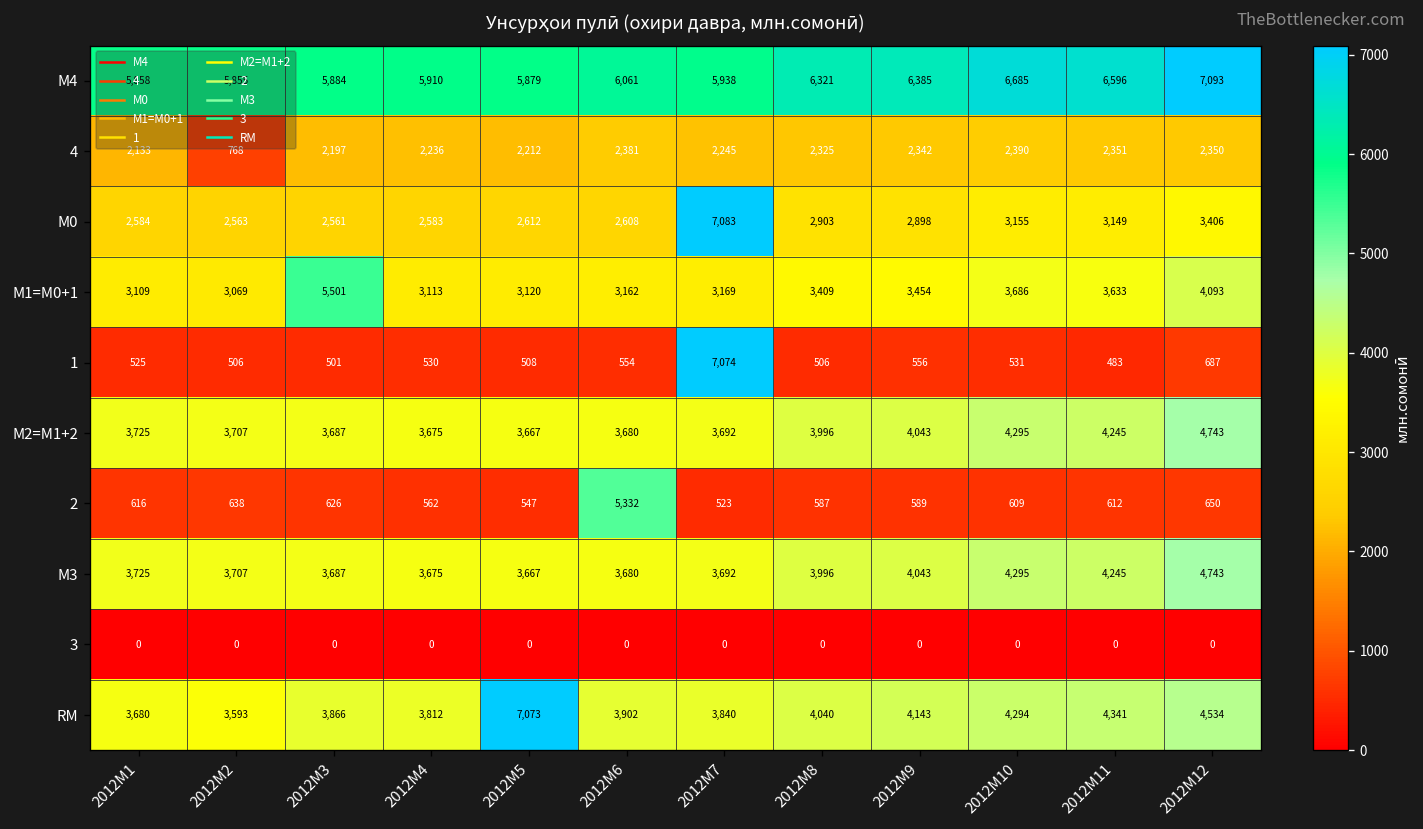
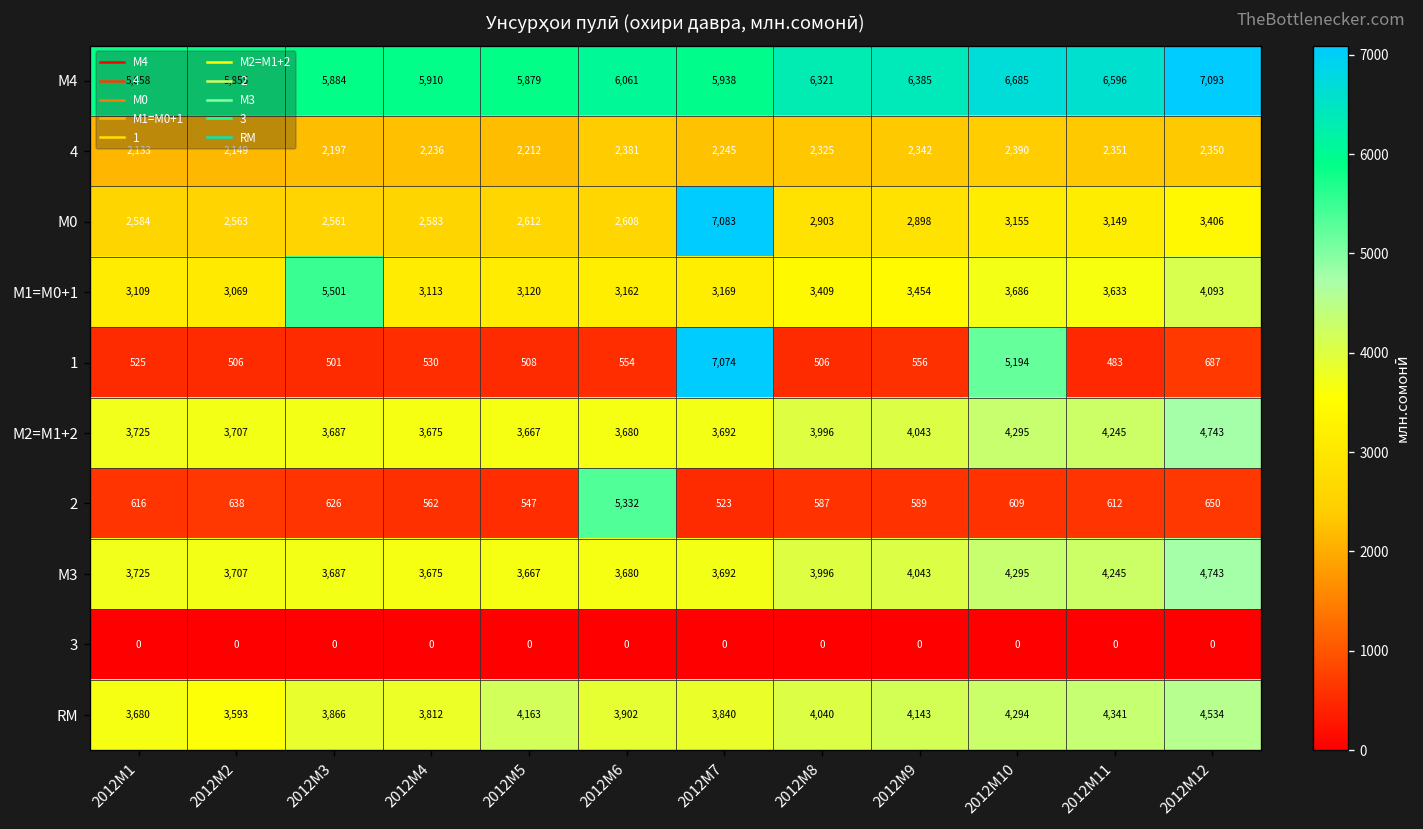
  {
    "М4": {
      "2012M3": "5,884",
      "2012M4": "5,910",
      "2012M5": "5,879",
      "2012M6": "6,061",
      "2012M7": "5,938",
      "2012M8": "6,321",
      "2012M9": "6,385",
      "2012M10": "6,685",
      "2012M11": "6,596",
      "2012M12": "7,093"
    },
    "4": {
      "2012M1": "2,133",
-     "2012M2": "768",
+     "2012M2": "2,149",
      "2012M3": "2,197",
      "2012M4": "2,236",
      "2012M5": "2,212",
      "2012M6": "2,381",
      "2012M7": "2,245",
      "2012M8": "2,325",
      "2012M9": "2,342",
      "2012M10": "2,390",
      "2012M11": "2,351",
      "2012M12": "2,350"
    },
    "М0": {
      "2012M1": "2,584",
      "2012M2": "2,563",
      "2012M3": "2,561",
      "2012M4": "2,583",
      "2012M5": "2,612",
      "2012M6": "2,608",
      "2012M7": "7,083",
      "2012M8": "2,903",
      "2012M9": "2,898",
      "2012M10": "3,155",
      "2012M11": "3,149",
      "2012M12": "3,406"
    },
    "М1=M0+1": {
      "2012M1": "3,109",
      "2012M2": "3,069",
      "2012M3": "5,501",
      "2012M4": "3,113",
      "2012M5": "3,120",
      "2012M6": "3,162",
      "2012M7": "3,169",
      "2012M8": "3,409",
      "2012M9": "3,454",
      "2012M10": "3,686",
      "2012M11": "3,633",
      "2012M12": "4,093"
    },
    "1": {
      "2012M1": "525",
      "2012M2": "506",
      "2012M3": "501",
      "2012M4": "530",
      "2012M5": "508",
      "2012M6": "554",
      "2012M7": "7,074",
      "2012M8": "506",
      "2012M9": "556",
-     "2012M10": "531",
+     "2012M10": "5,194",
      "2012M11": "483",
      "2012M12": "687"
    },
    "М2=M1+2": {
      "2012M1": "3,725",
      "2012M2": "3,707",
      "2012M3": "3,687",
      "2012M4": "3,675",
      "2012M5": "3,667",
      "2012M6": "3,680",
      "2012M7": "3,692",
      "2012M8": "3,996",
      "2012M9": "4,043",
      "2012M10": "4,295",
      "2012M11": "4,245",
      "2012M12": "4,743"
    },
    "2": {
      "2012M1": "616",
      "2012M2": "638",
      "2012M3": "626",
      "2012M4": "562",
      "2012M5": "547",
      "2012M6": "5,332",
      "2012M7": "523",
      "2012M8": "587",
      "2012M9": "589",
      "2012M10": "609",
      "2012M11": "612",
      "2012M12": "650"
    },
    "М3": {
      "2012M1": "3,725",
      "2012M2": "3,707",
      "2012M3": "3,687",
      "2012M4": "3,675",
      "2012M5": "3,667",
      "2012M6": "3,680",
      "2012M7": "3,692",
      "2012M8": "3,996",
      "2012M9": "4,043",
      "2012M10": "4,295",
      "2012M11": "4,245",
      "2012M12": "4,743"
    },
    "3": {
      "2012M1": "0",
      "2012M2": "0",
      "2012M3": "0",
      "2012M4": "0",
      "2012M5": "0",
      "2012M6": "0",
      "2012M7": "0",
      "2012M8": "0",
      "2012M9": "0",
      "2012M10": "0",
      "2012M11": "0",
      "2012M12": "0"
    },
    "RM": {
      "2012M1": "3,680",
      "2012M2": "3,593",
      "2012M3": "3,866",
      "2012M4": "3,812",
-     "2012M5": "7,073",
+     "2012M5": "4,163",
      "2012M6": "3,902",
      "2012M7": "3,840",
      "2012M8": "4,040",
      "2012M9": "4,143",
      "2012M10": "4,294",
      "2012M11": "4,341",
      "2012M12": "4,534"
    }
  }
